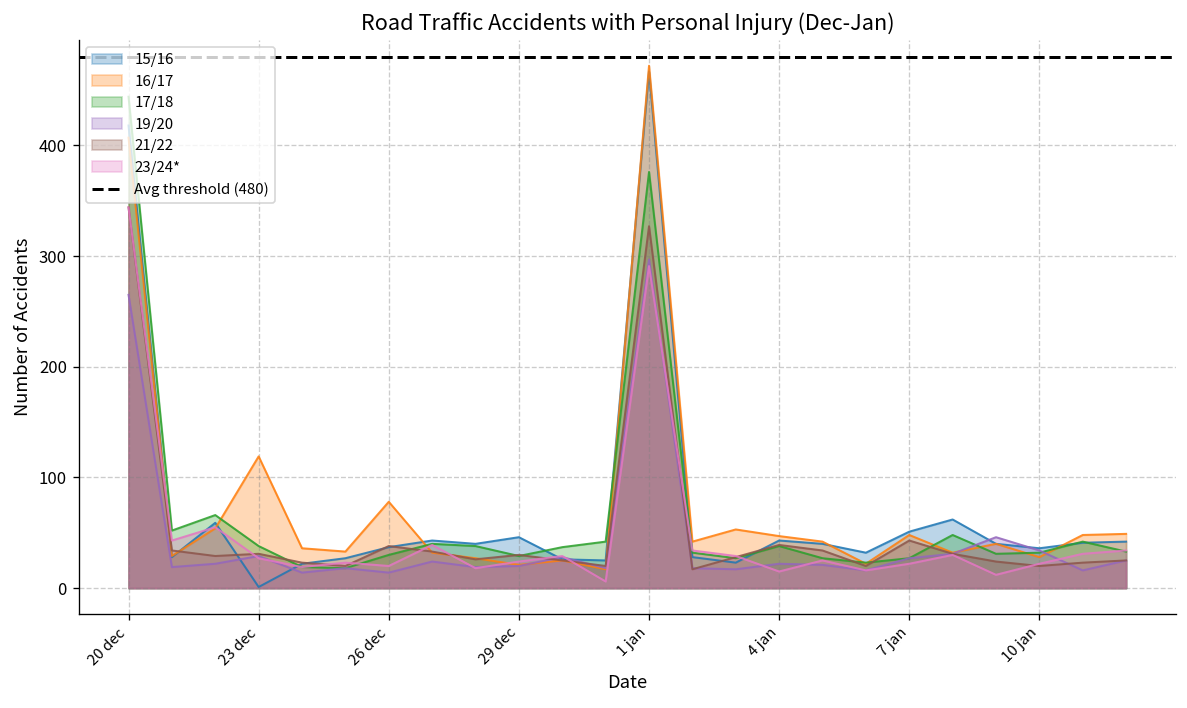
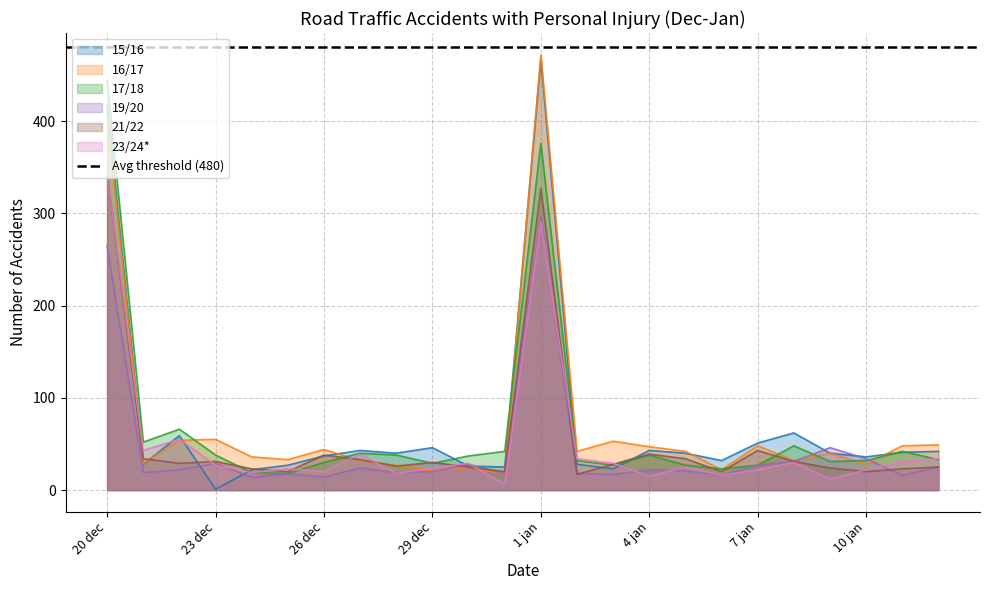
  {
    "16/17": {
-     "23 dec": 120,
-     "26 dec": 80,
+     "23 dec": 60,
+     "26 dec": 40,
      "1 jan": 470,
      "4 jan": 50,
      "7 jan": 50,
      "10 jan": 30
    }
  }
